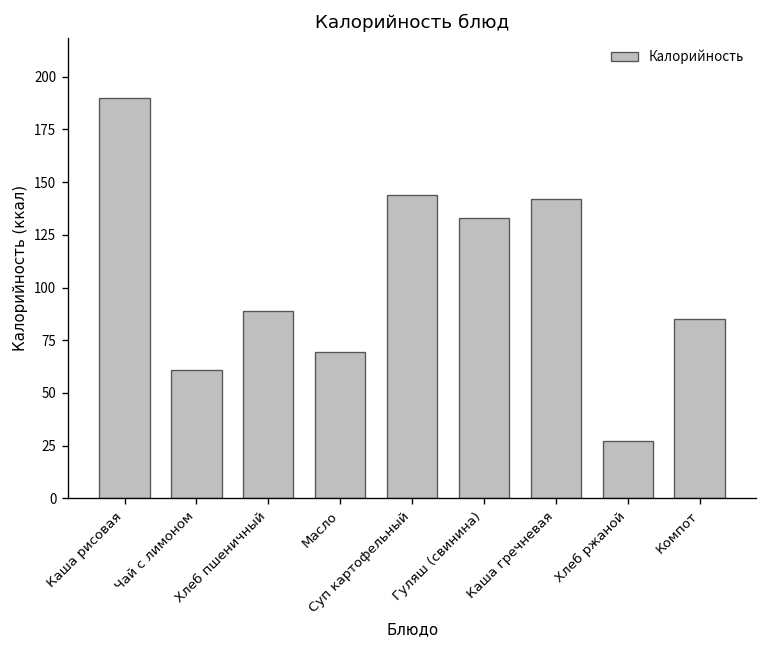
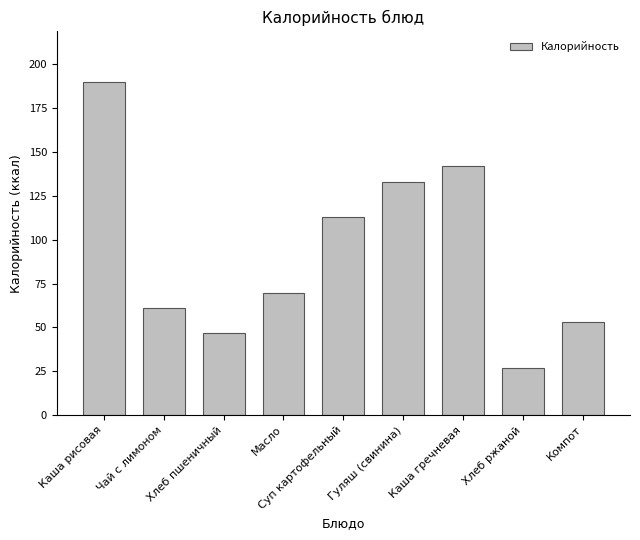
  {
    "Каша рисовая": 190,
    "Чай с лимоном": 61,
-   "Хлеб пшеничный": 89,
+   "Хлеб пшеничный": 47,
    "Масло": 70,
-   "Суп картофельный": 144,
+   "Суп картофельный": 113,
    "Гуляш (свинина)": 133,
    "Каша гречневая": 142,
    "Хлеб ржаной": 27,
-   "Компот": 85
+   "Компот": 53
  }
